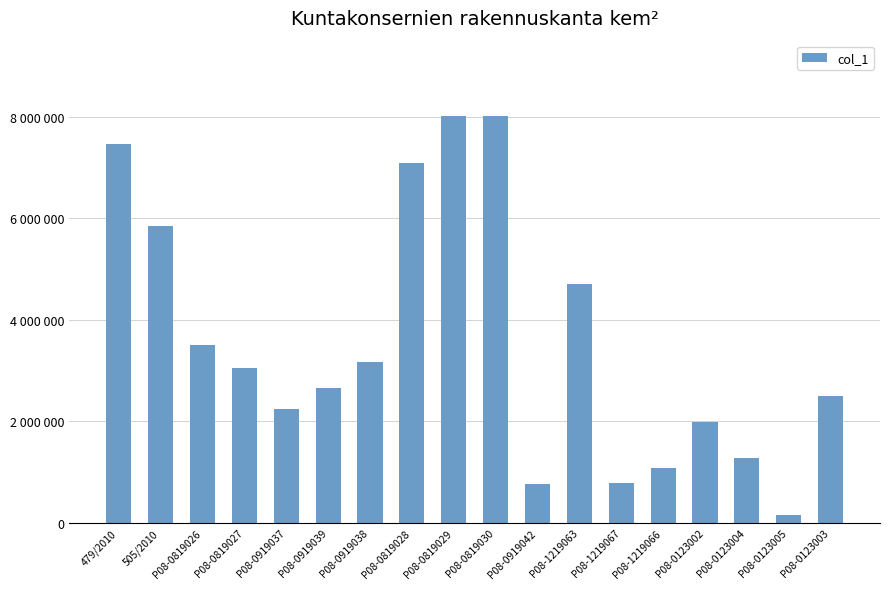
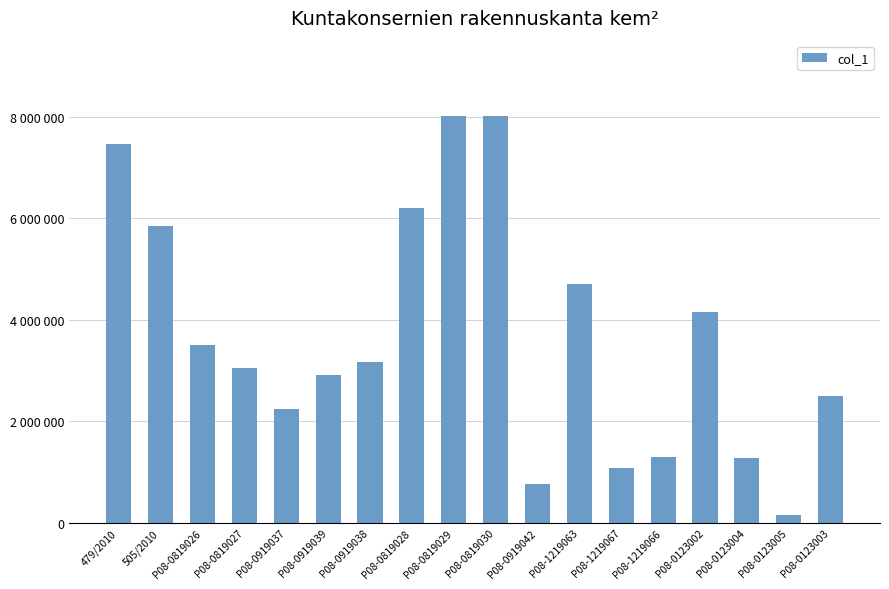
  {
    "479/2010": 7500000,
    "505/2010": 5800000,
    "P08-0819026": 3500000,
    "P08-0819027": 3000000,
    "P08-0919037": 2300000,
-   "P08-0919039": 2700000,
+   "P08-0919039": 2900000,
    "P08-0919038": 3200000,
-   "P08-0819028": 7100000,
+   "P08-0819028": 6200000,
    "P08-0819029": 8000000,
    "P08-0819030": 8000000,
    "P08-0919042": 800000,
    "P08-1219063": 4700000,
-   "P08-1219067": 800000,
-   "P08-1219066": 1100000,
-   "P08-0123002": 2000000,
+   "P08-1219067": 1100000,
+   "P08-1219066": 1300000,
+   "P08-0123002": 4200000,
    "P08-0123004": 1300000,
    "P08-0123005": 200000,
    "P08-0123003": 2500000
  }
